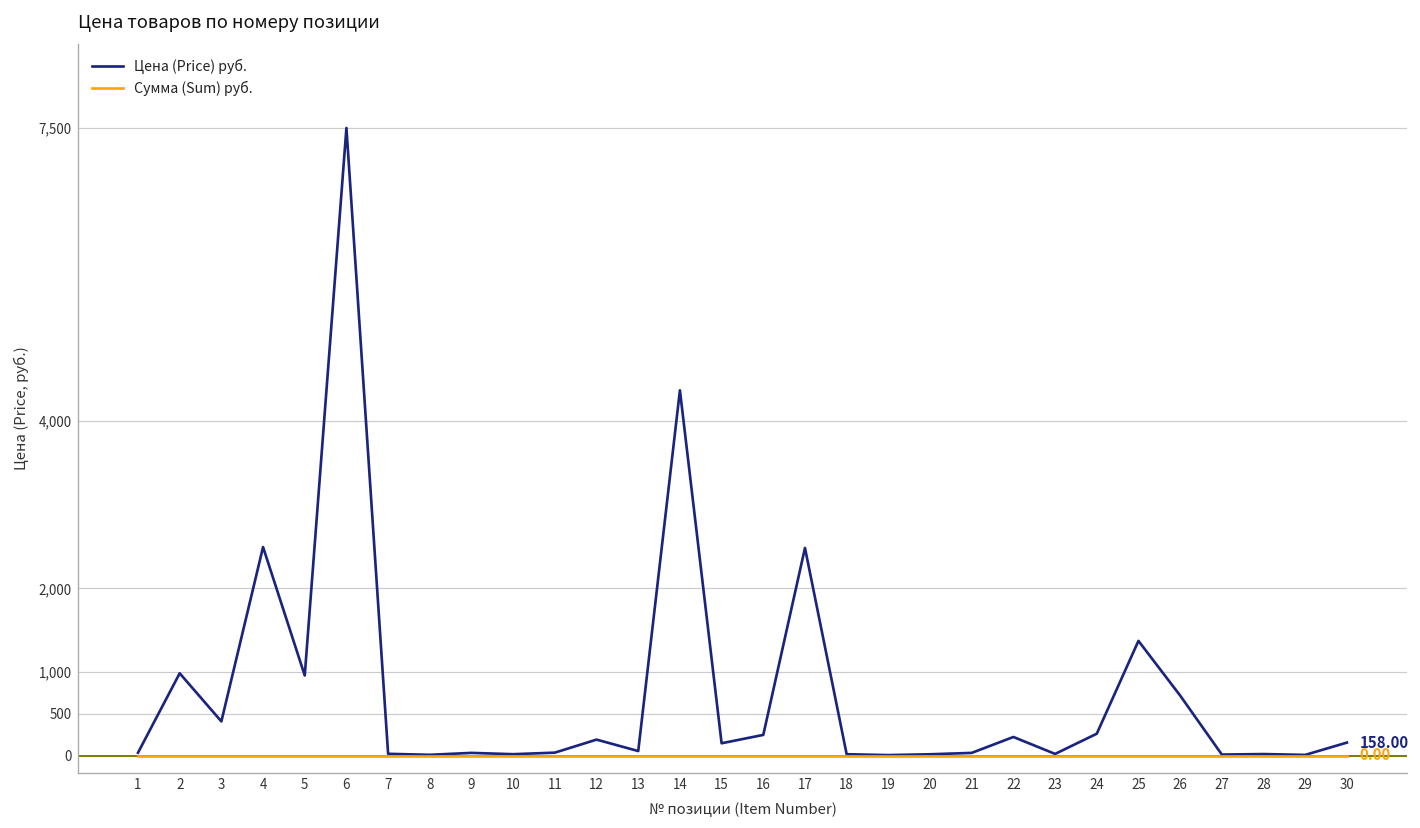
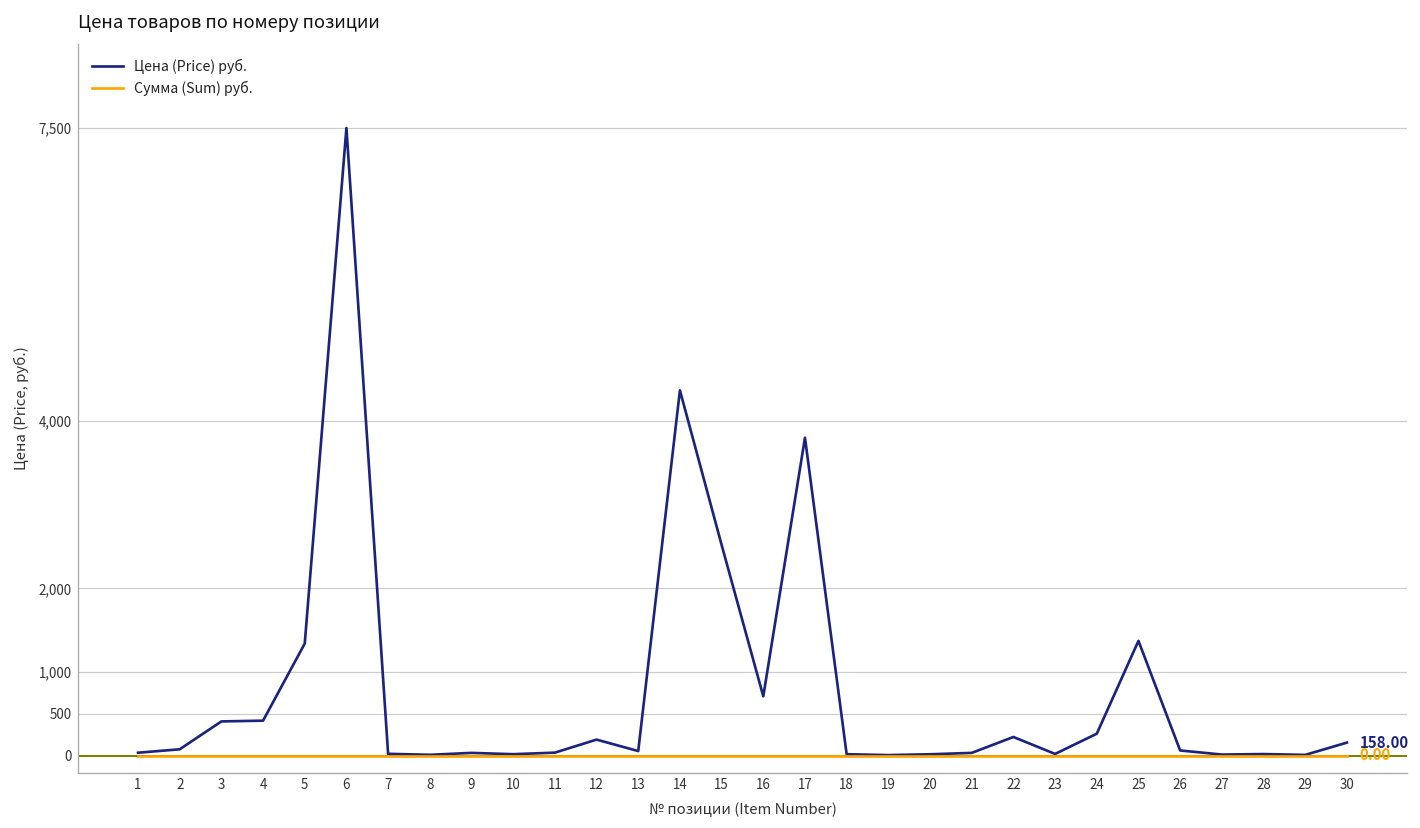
  {
    "Цена (Price) руб.": {
      "1": "0",
-     "2": "1,000",
+     "2": "100",
      "3": "400",
-     "4": "2,500",
-     "5": "1,000",
+     "4": "400",
+     "5": "1,300",
      "6": "7,500",
      "11": "0",
      "12": "200",
      "13": "100",
      "14": "4,400",
-     "15": "200",
-     "16": "300",
-     "17": "2,500",
+     "15": "2,500",
+     "16": "700",
+     "17": "3,800",
      "22": "200",
      "24": "300",
      "25": "1,400",
-     "26": "700"
+     "26": "100"
    },
    "Сумма (Sum) руб.": {
      "1": "0",
      "2": "0",
      "3": "0",
      "4": "0",
      "5": "0",
      "6": "0",
      "11": "0",
      "12": "0",
      "13": "0",
      "14": "0",
      "15": "0",
      "16": "0",
      "17": "0",
      "22": "0",
      "24": "0",
      "25": "0",
      "26": "0"
    }
  }
